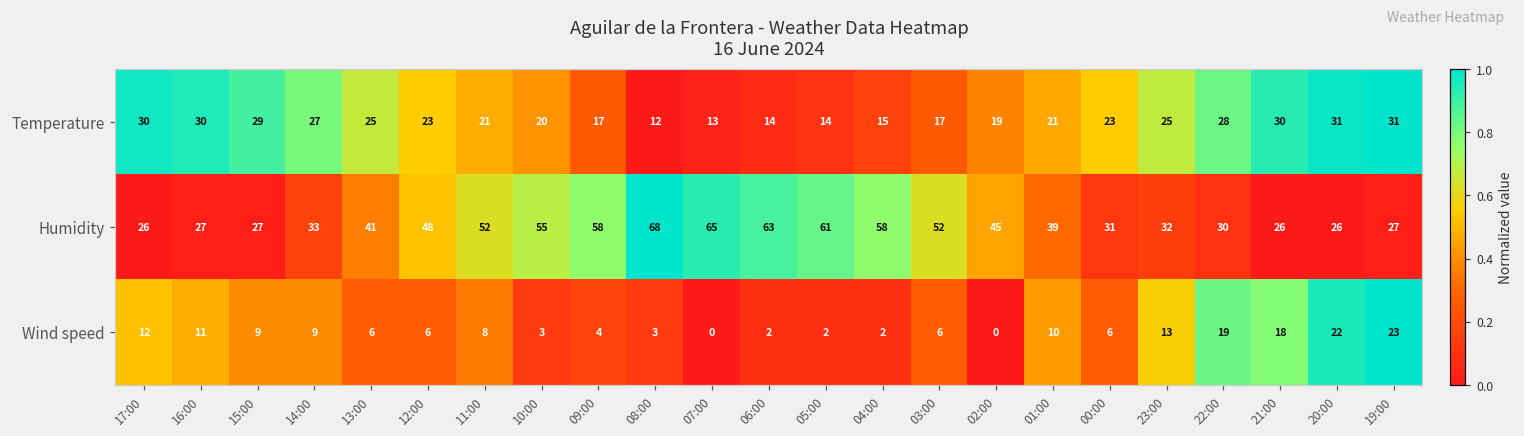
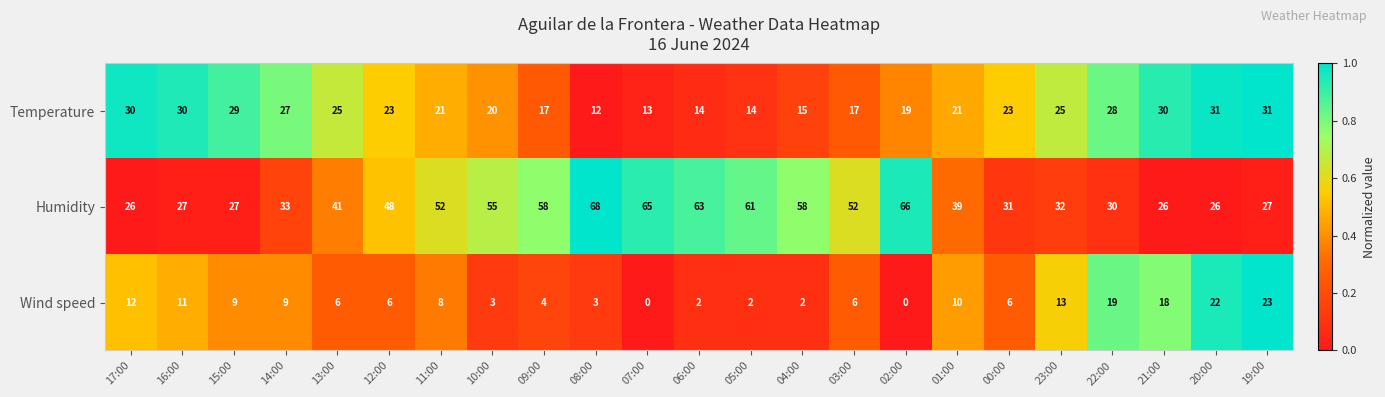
  {
    "Temperature": {
      "17:00": 30,
      "16:00": 30,
      "15:00": 29,
      "14:00": 27,
      "13:00": 25,
      "12:00": 23,
      "11:00": 21,
      "10:00": 20,
      "09:00": 17,
      "08:00": 12,
      "07:00": 13,
      "06:00": 14,
      "05:00": 14,
      "04:00": 15,
      "03:00": 17,
      "02:00": 19,
      "01:00": 21,
      "00:00": 23,
      "23:00": 25,
      "22:00": 28,
      "21:00": 30,
      "20:00": 31,
      "19:00": 31
    },
    "Humidity": {
      "17:00": 26,
      "16:00": 27,
      "15:00": 27,
      "14:00": 33,
      "13:00": 41,
      "12:00": 48,
      "11:00": 52,
      "10:00": 55,
      "09:00": 58,
      "08:00": 68,
      "07:00": 65,
      "06:00": 63,
      "05:00": 61,
      "04:00": 58,
      "03:00": 52,
-     "02:00": 45,
+     "02:00": 66,
      "01:00": 39,
      "00:00": 31,
      "23:00": 32,
      "22:00": 30,
      "21:00": 26,
      "20:00": 26,
      "19:00": 27
    },
    "Wind speed": {
      "17:00": 12,
      "16:00": 11,
      "15:00": 9,
      "14:00": 9,
      "13:00": 6,
      "12:00": 6,
      "11:00": 8,
      "10:00": 3,
      "09:00": 4,
      "08:00": 3,
      "07:00": 0,
      "06:00": 2,
      "05:00": 2,
      "04:00": 2,
      "03:00": 6,
      "02:00": 0,
      "01:00": 10,
      "00:00": 6,
      "23:00": 13,
      "22:00": 19,
      "21:00": 18,
      "20:00": 22,
      "19:00": 23
    }
  }
